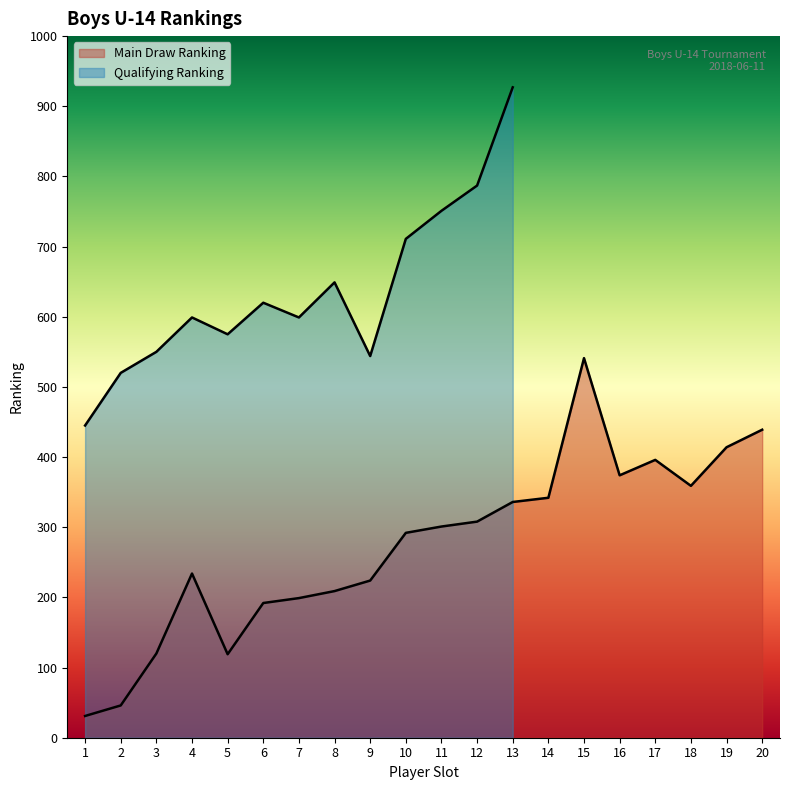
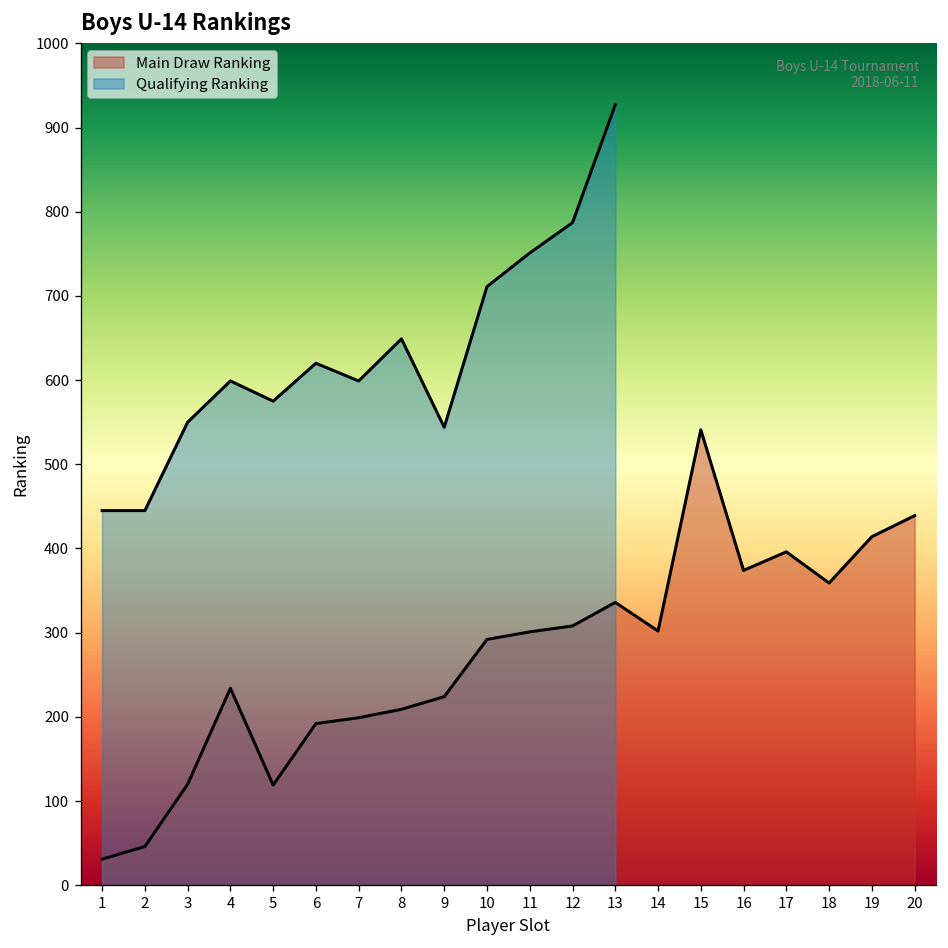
  {
    "Main Draw Ranking": {
      "1": 30,
      "2": 50,
      "3": 120,
      "4": 230,
      "5": 120,
      "6": 190,
      "7": 200,
      "8": 210,
      "9": 220,
      "10": 290,
      "11": 300,
      "12": 310,
      "13": 340,
-     "14": 340,
+     "14": 300,
      "15": 540,
      "16": 370,
      "17": 400,
      "18": 360,
      "19": 410,
      "20": 440
    },
    "Qualifying Ranking": {
      "1": 450,
-     "2": 520,
+     "2": 450,
      "3": 550,
      "4": 600,
      "5": 580,
      "6": 620,
      "7": 600,
      "8": 650,
      "9": 540,
      "10": 710,
      "11": 750,
      "12": 790,
      "13": 930
    }
  }
